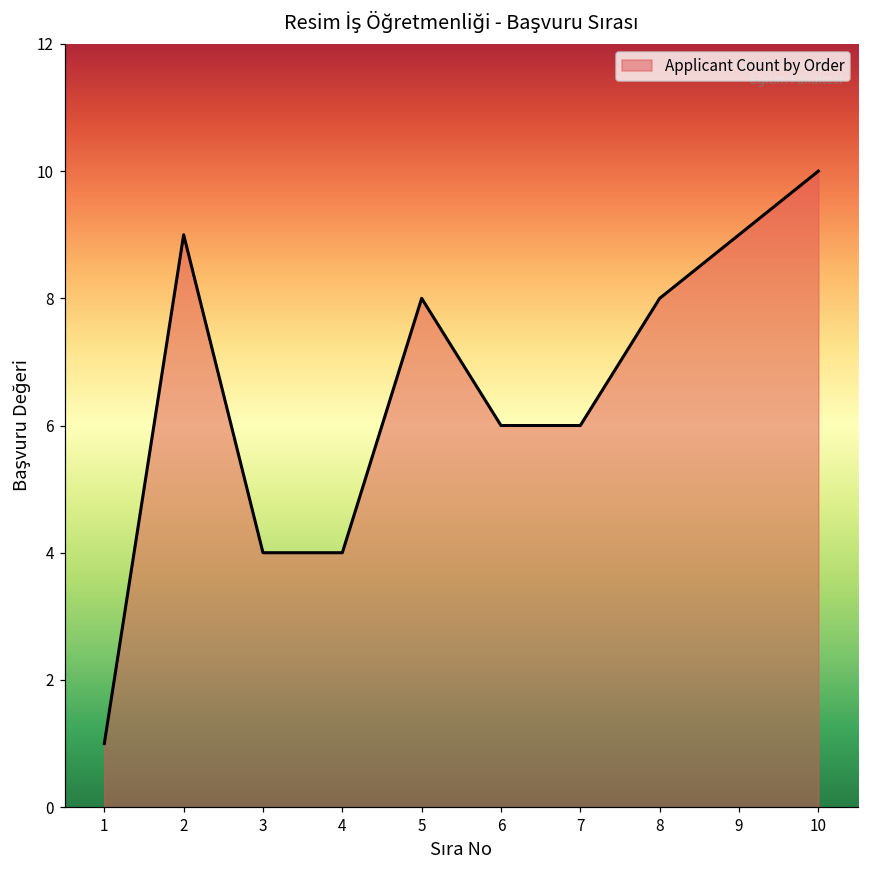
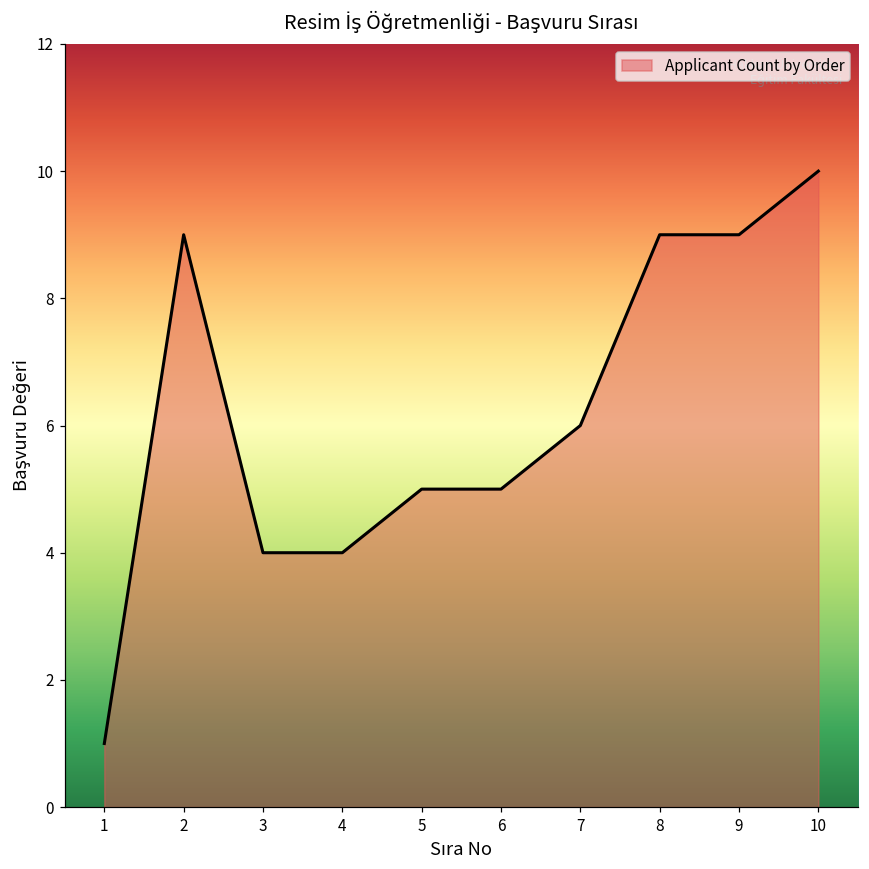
  {
    "1": 1,
    "2": 9,
    "3": 4,
    "4": 4,
-   "5": 8,
-   "6": 6,
+   "5": 5,
+   "6": 5,
    "7": 6,
-   "8": 8,
+   "8": 9,
    "9": 9,
    "10": 10
  }
